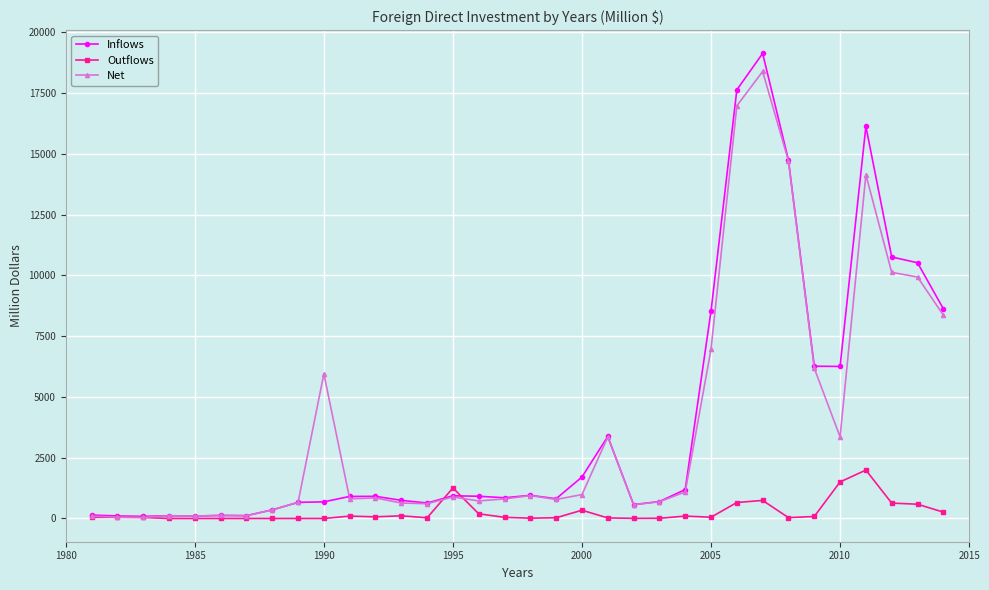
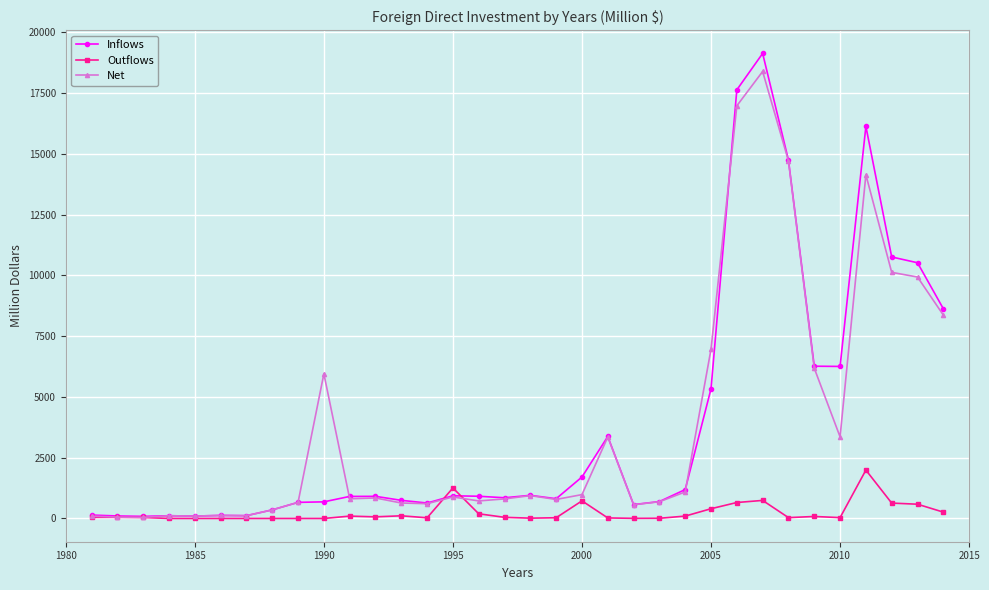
  {
    "Inflows": {
      "1990": 700,
      "2000": 1700,
-     "2005": 8500,
+     "2005": 5300,
      "2010": 6300
    },
    "Outflows": {
      "1990": 0,
      "1995": 1300,
-     "2000": 300,
-     "2005": 100,
-     "2010": 1500
+     "2000": 700,
+     "2005": 400,
+     "2010": 0
    },
    "Net": {
      "1990": 6000,
      "2000": 1000,
      "2005": 7000,
      "2010": 3400
    }
  }
